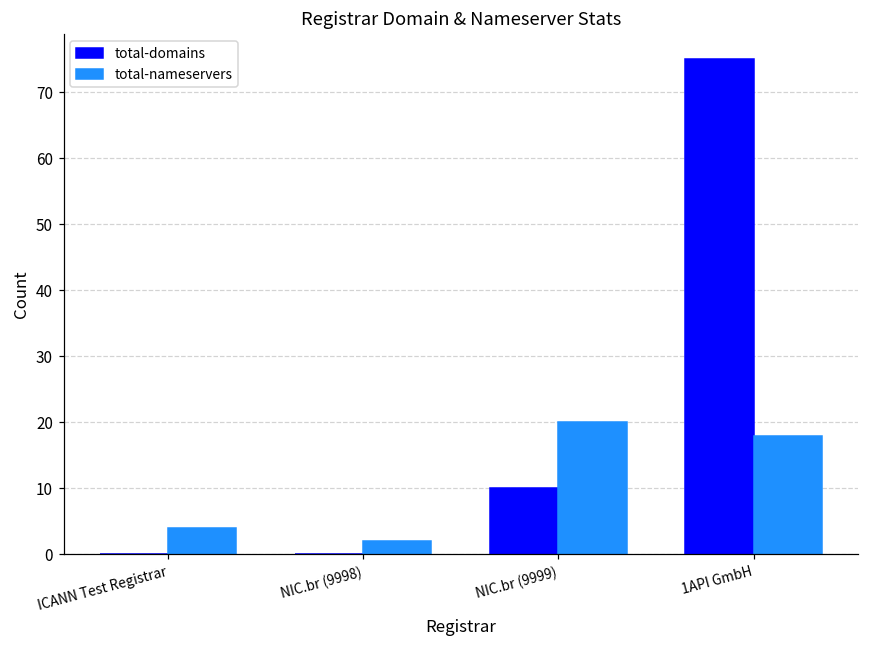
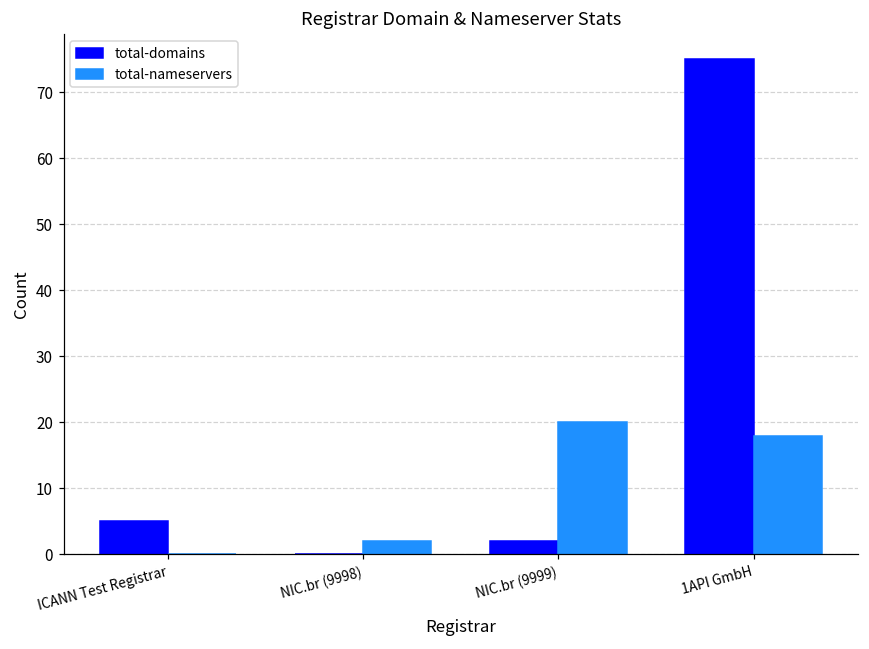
  {
    "total-domains": {
-     "ICANN Test Registrar": 0,
+     "ICANN Test Registrar": 5,
      "NIC.br (9998)": 0,
-     "NIC.br (9999)": 10,
+     "NIC.br (9999)": 2,
      "1API GmbH": 75
    },
    "total-nameservers": {
-     "ICANN Test Registrar": 4,
+     "ICANN Test Registrar": 0,
      "NIC.br (9998)": 2,
      "NIC.br (9999)": 20,
      "1API GmbH": 18
    }
  }
